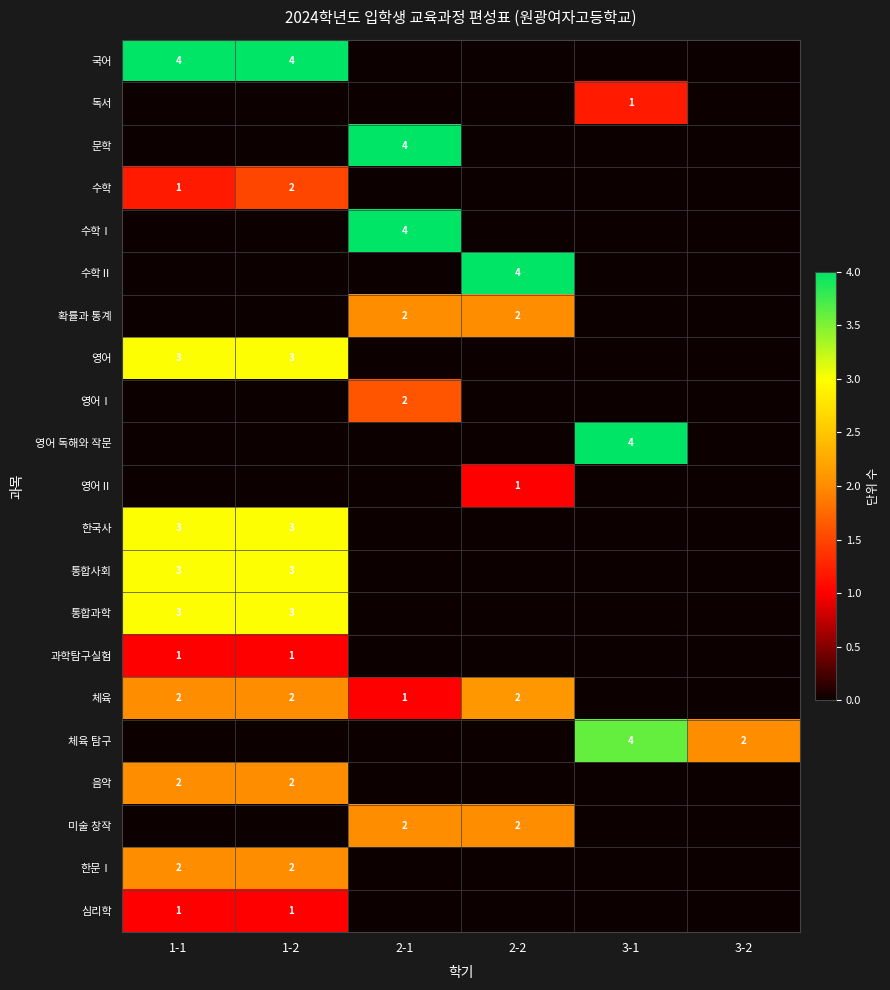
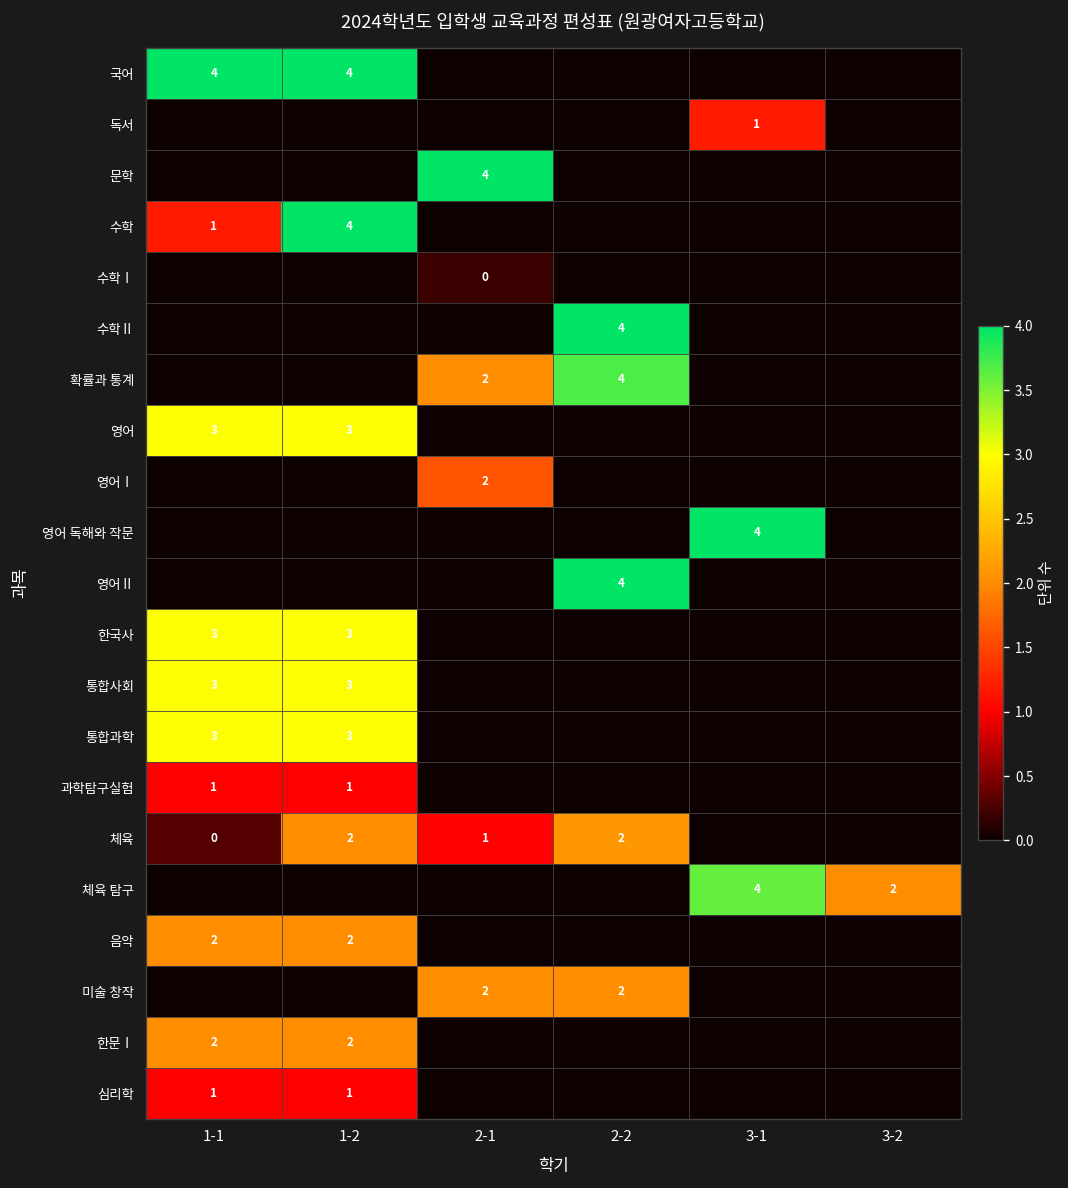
  {
    "국어": {
      "1-1": 4,
      "1-2": 4
    },
    "독서": {
      "3-1": 1
    },
    "문학": {
      "2-1": 4
    },
    "수학": {
      "1-1": 1,
-     "1-2": 2
+     "1-2": 4
    },
    "수학Ⅰ": {
-     "2-1": 4
+     "2-1": 0
    },
    "수학Ⅱ": {
      "2-2": 4
    },
    "확률과 통계": {
      "2-1": 2,
-     "2-2": 2
+     "2-2": 4
    },
    "영어": {
      "1-1": 3,
      "1-2": 3
    },
    "영어Ⅰ": {
      "2-1": 2
    },
    "영어 독해와 작문": {
      "3-1": 4
    },
    "영어Ⅱ": {
-     "2-2": 1
+     "2-2": 4
    },
    "한국사": {
      "1-1": 3,
      "1-2": 3
    },
    "통합사회": {
      "1-1": 3,
      "1-2": 3
    },
    "통합과학": {
      "1-1": 3,
      "1-2": 3
    },
    "과학탐구실험": {
      "1-1": 1,
      "1-2": 1
    },
    "체육": {
-     "1-1": 2,
+     "1-1": 0,
      "1-2": 2,
      "2-1": 1,
      "2-2": 2
    },
    "체육 탐구": {
      "3-1": 4,
      "3-2": 2
    },
    "음악": {
      "1-1": 2,
      "1-2": 2
    },
    "미술 창작": {
      "2-1": 2,
      "2-2": 2
    },
    "한문Ⅰ": {
      "1-1": 2,
      "1-2": 2
    },
    "심리학": {
      "1-1": 1,
      "1-2": 1
    }
  }
